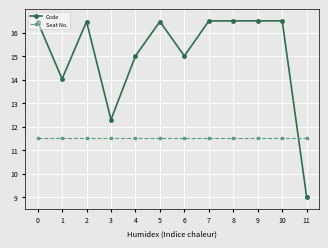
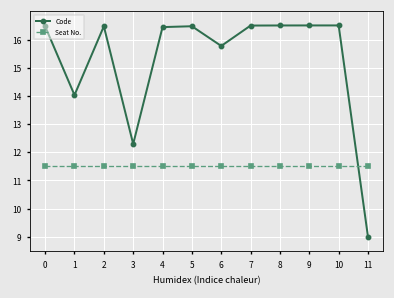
  {
    "Code": {
      "1": 14.0,
      "2": 16.5,
      "3": 12.3,
-     "4": 15.0,
+     "4": 16.4,
      "5": 16.5,
-     "6": 15.0,
+     "6": 15.8,
      "7": 16.5,
      "8": 16.5,
      "9": 16.5,
      "10": 16.5,
      "11": 9.0
    },
    "Seat No.": {
      "0": 11.5,
      "1": 11.5,
      "2": 11.5,
      "3": 11.5,
      "4": 11.5,
      "5": 11.5,
      "6": 11.5,
      "7": 11.5,
      "8": 11.5,
      "9": 11.5,
      "10": 11.5,
      "11": 11.5
    }
  }
